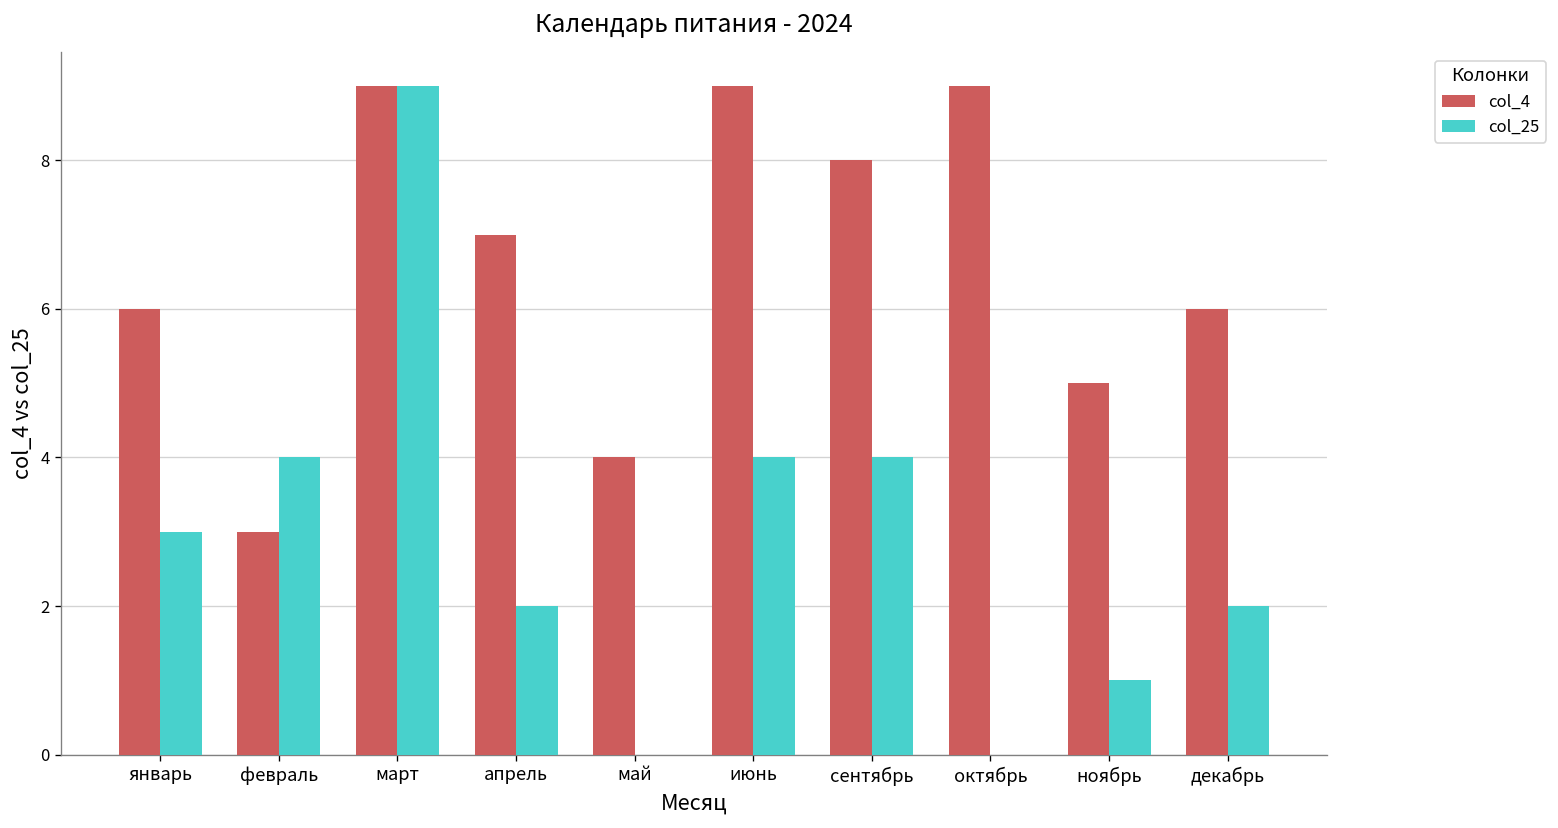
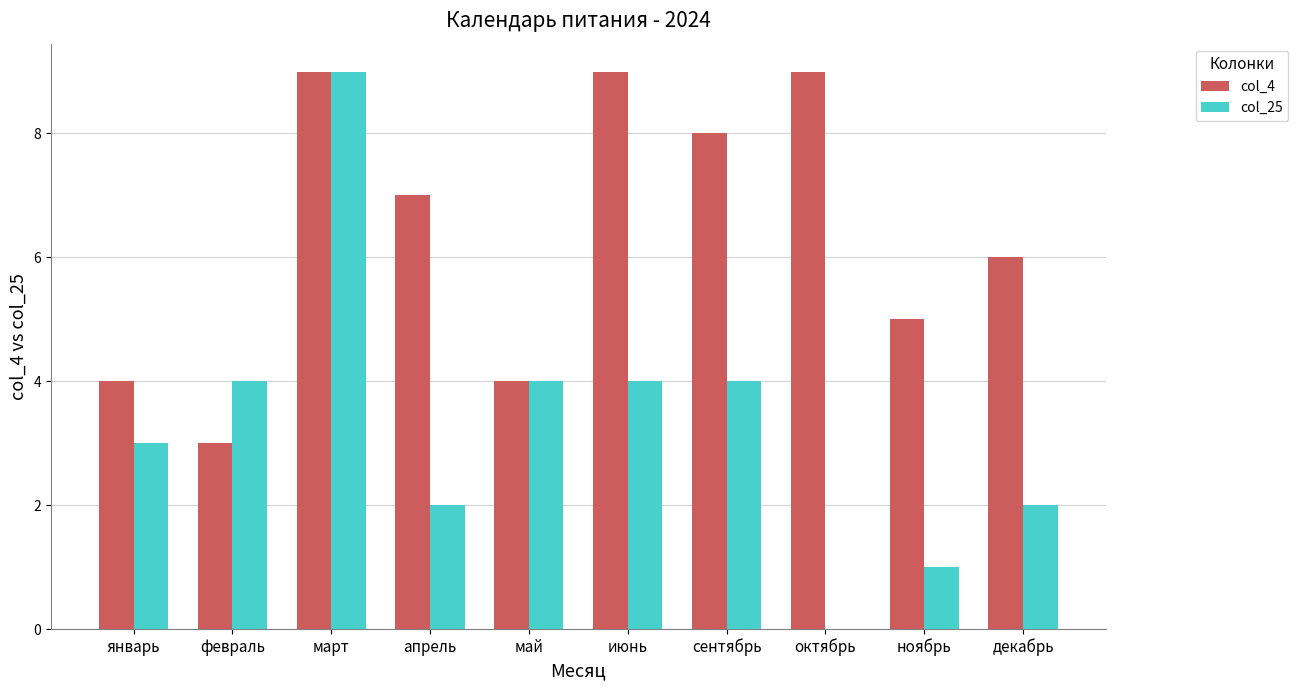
  {
    "col_4": {
-     "январь": 6,
+     "январь": 4,
      "февраль": 3,
      "март": 9,
      "апрель": 7,
      "май": 4,
      "июнь": 9,
      "сентябрь": 8,
      "октябрь": 9,
      "ноябрь": 5,
      "декабрь": 6
    },
    "col_25": {
      "январь": 3,
      "февраль": 4,
      "март": 9,
      "апрель": 2,
-     "май": 0,
+     "май": 4,
      "июнь": 4,
      "сентябрь": 4,
      "октябрь": 0,
      "ноябрь": 1,
      "декабрь": 2
    }
  }
